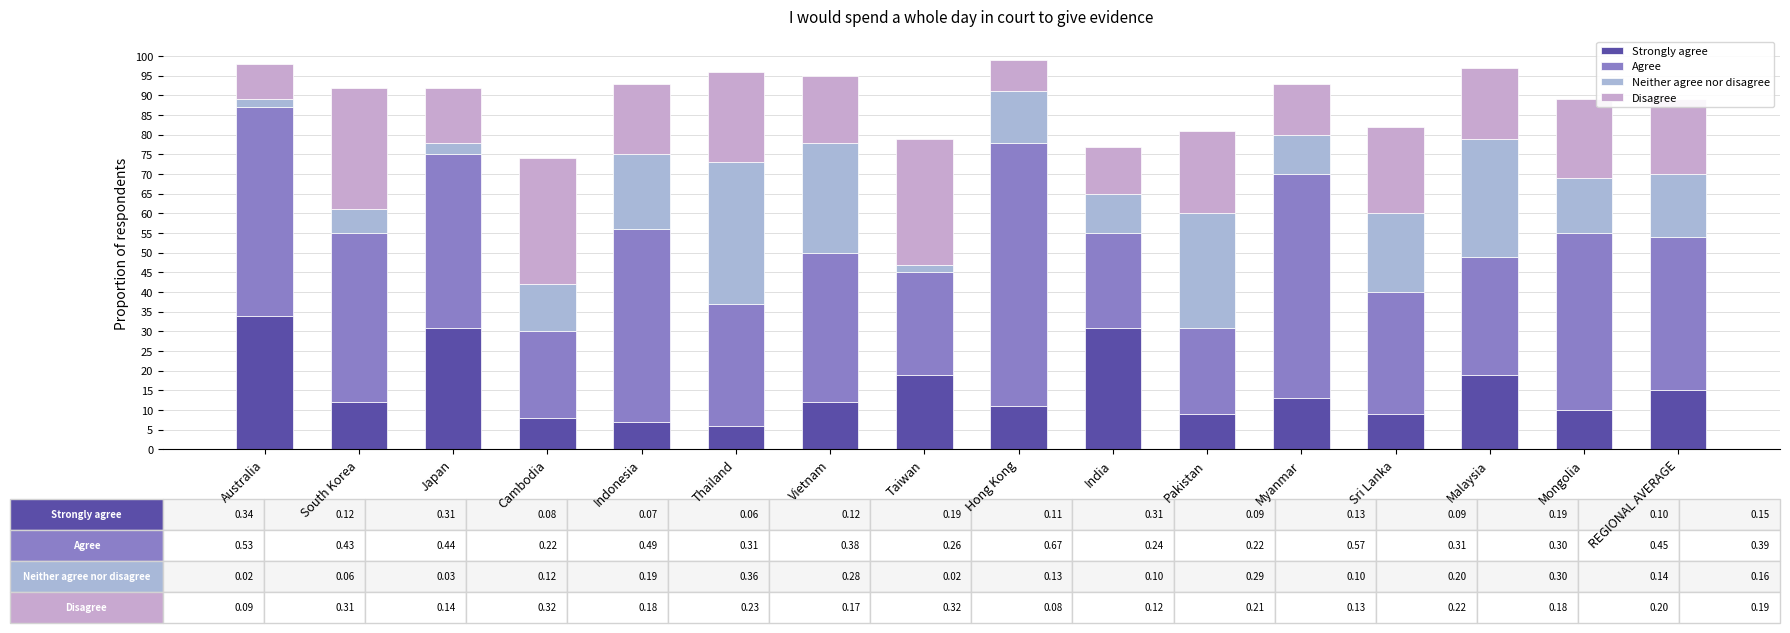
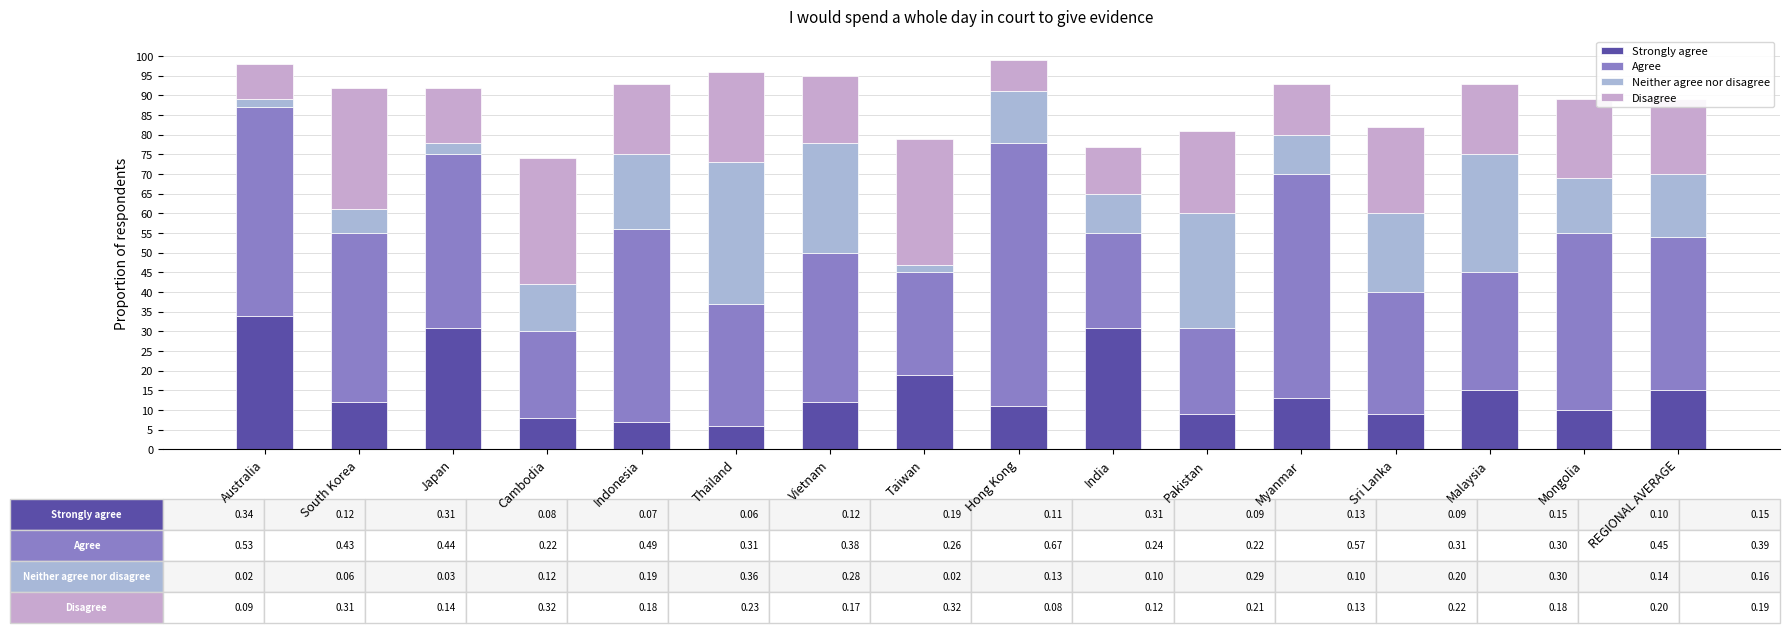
  {
    "Strongly agree": {
-     "Malaysia": 0.19
+     "Malaysia": 0.15
    },
    "Agree": {
      "Australia": 53,
      "South Korea": 43,
      "Japan": 44,
      "Cambodia": 22,
      "Indonesia": 49,
      "Thailand": 31,
      "Vietnam": 38,
      "Taiwan": 26,
      "Hong Kong": 67,
      "India": 24,
      "Pakistan": 22,
      "Myanmar": 57,
      "Sri Lanka": 31,
      "Malaysia": 30,
      "Mongolia": 45,
      "REGIONAL AVERAGE": 39
    }
  }
